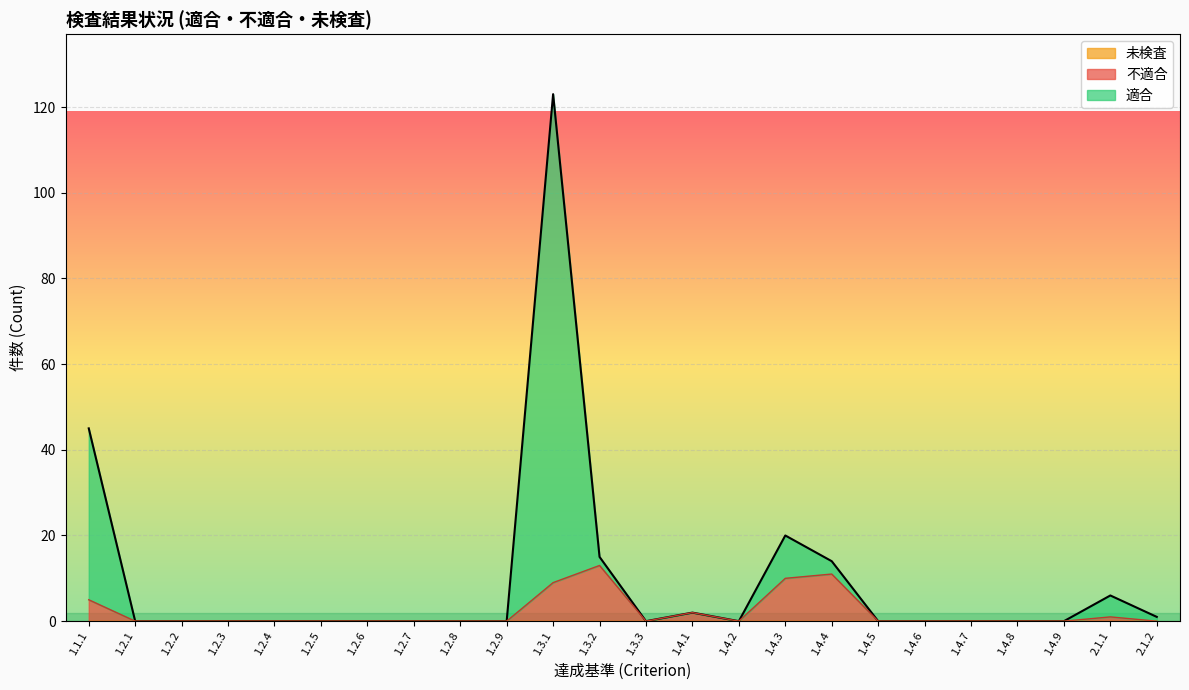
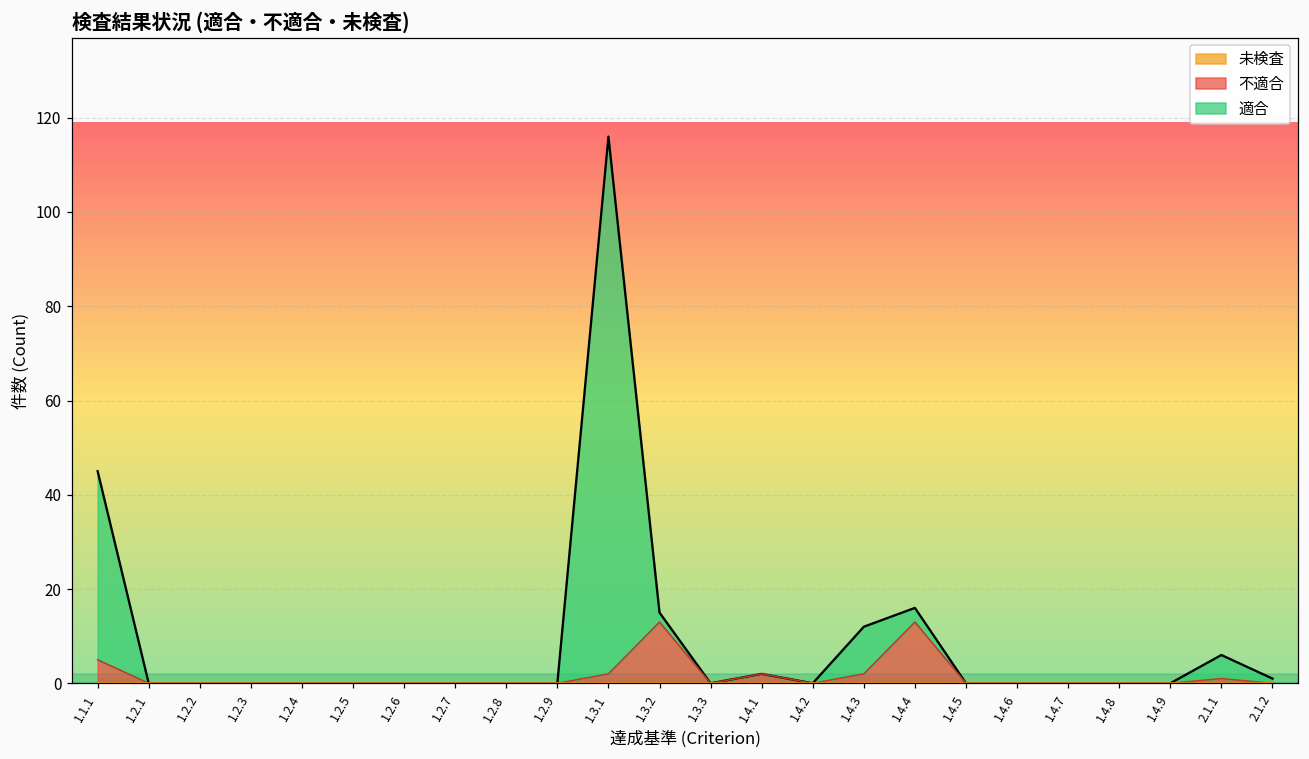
  {
    "未検査": {
      "1.1.1": 0,
      "1.3.1": 0,
      "1.3.2": 0,
      "1.4.1": 0,
      "1.4.3": 0,
      "1.4.4": 0,
      "2.1.1": 0
    },
    "不適合": {
      "1.1.1": 5,
-     "1.3.1": 9,
+     "1.3.1": 2,
      "1.3.2": 13,
-     "1.4.3": 10,
-     "1.4.4": 11,
+     "1.4.3": 2,
+     "1.4.4": 13,
      "2.1.1": 1
    },
    "適合": {
      "1.1.1": 40,
      "1.3.1": 114,
      "1.3.2": 2,
      "1.4.3": 10,
      "1.4.4": 3,
      "2.1.1": 5,
      "2.1.2": 1
    }
  }
